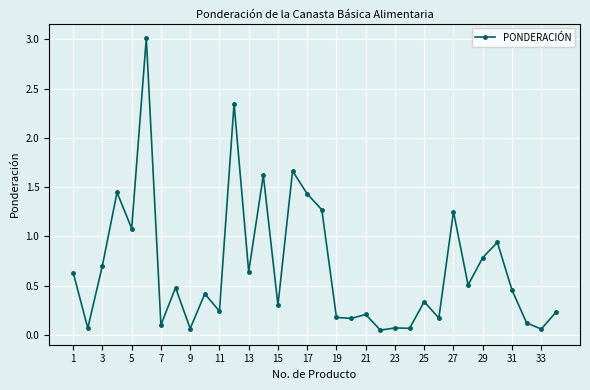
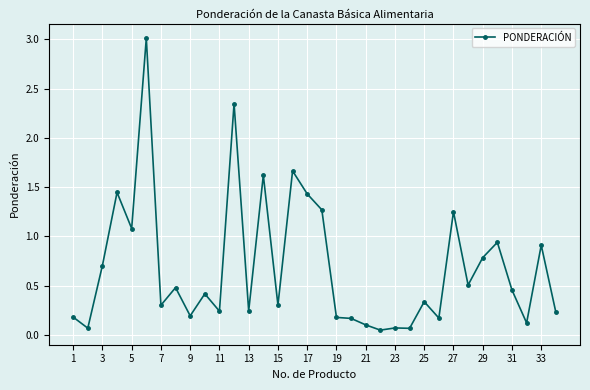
  {
-   "1": 0.6,
+   "1": 0.2,
    "3": 0.7,
    "5": 1.1,
-   "7": 0.1,
-   "9": 0.1,
+   "7": 0.3,
+   "9": 0.2,
    "11": 0.2,
-   "13": 0.6,
+   "13": 0.2,
    "15": 0.3,
    "17": 1.4,
    "19": 0.2,
-   "21": 0.2,
+   "21": 0.1,
    "23": 0.1,
    "25": 0.3,
    "27": 1.3,
    "29": 0.8,
    "31": 0.5,
-   "33": 0.1
+   "33": 0.9
  }
